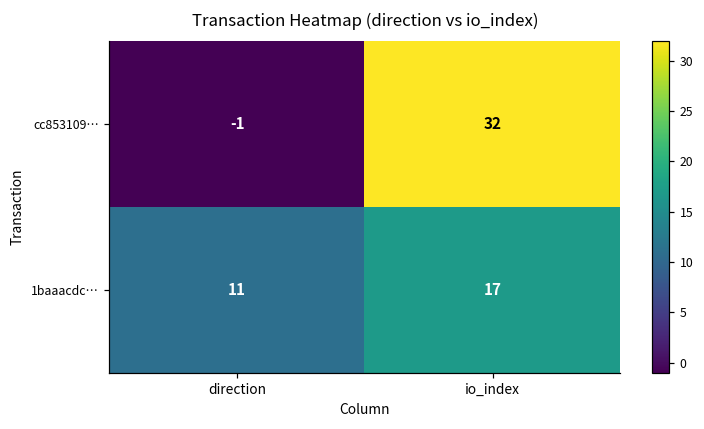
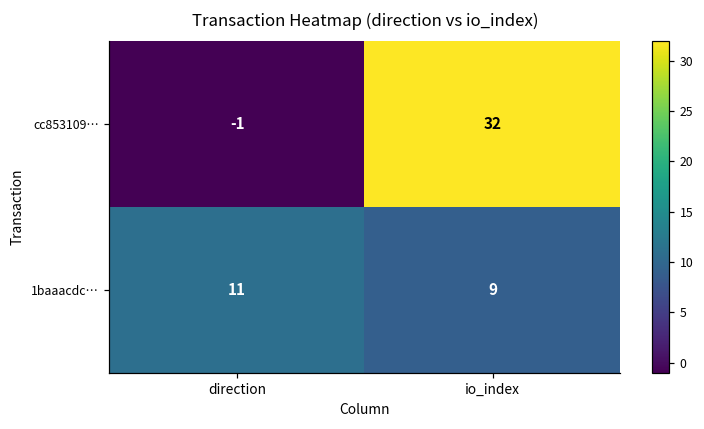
  {
    "cc853109…": {
      "direction": -1,
      "io_index": 32
    },
    "1baaacdc…": {
      "direction": 11,
-     "io_index": 17
+     "io_index": 9
    }
  }
